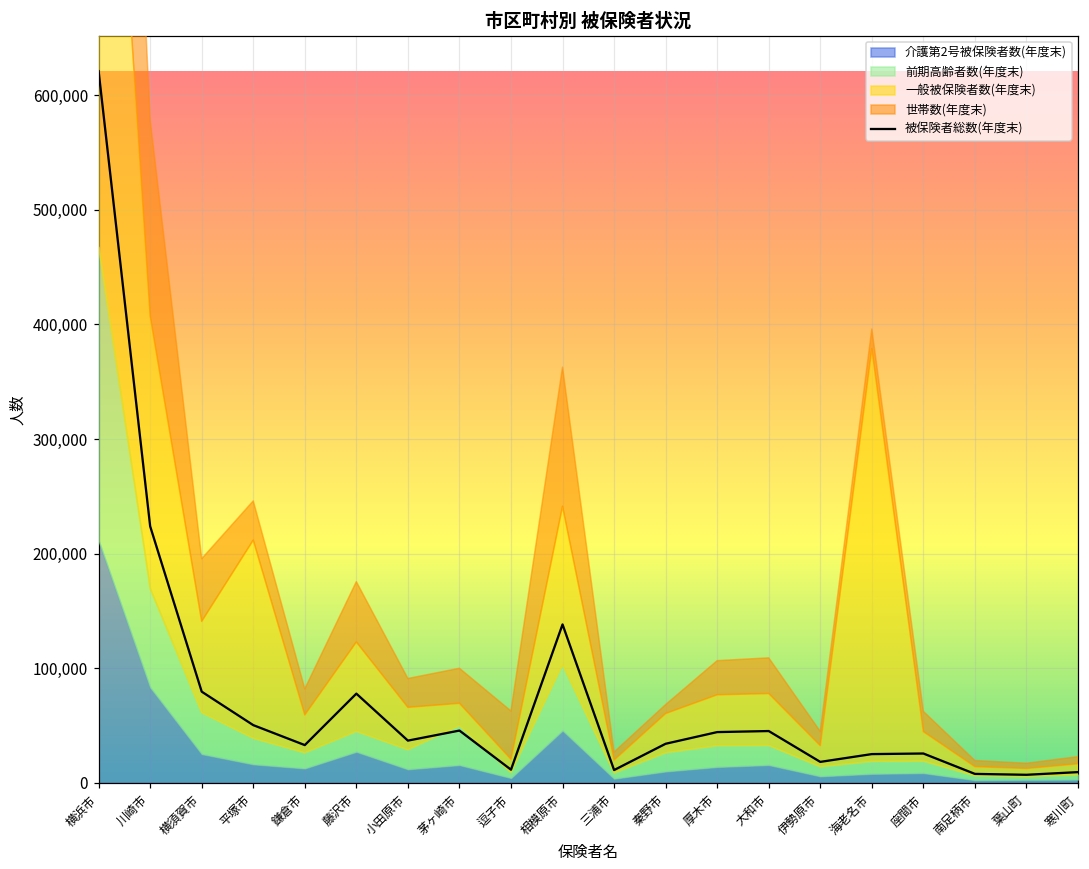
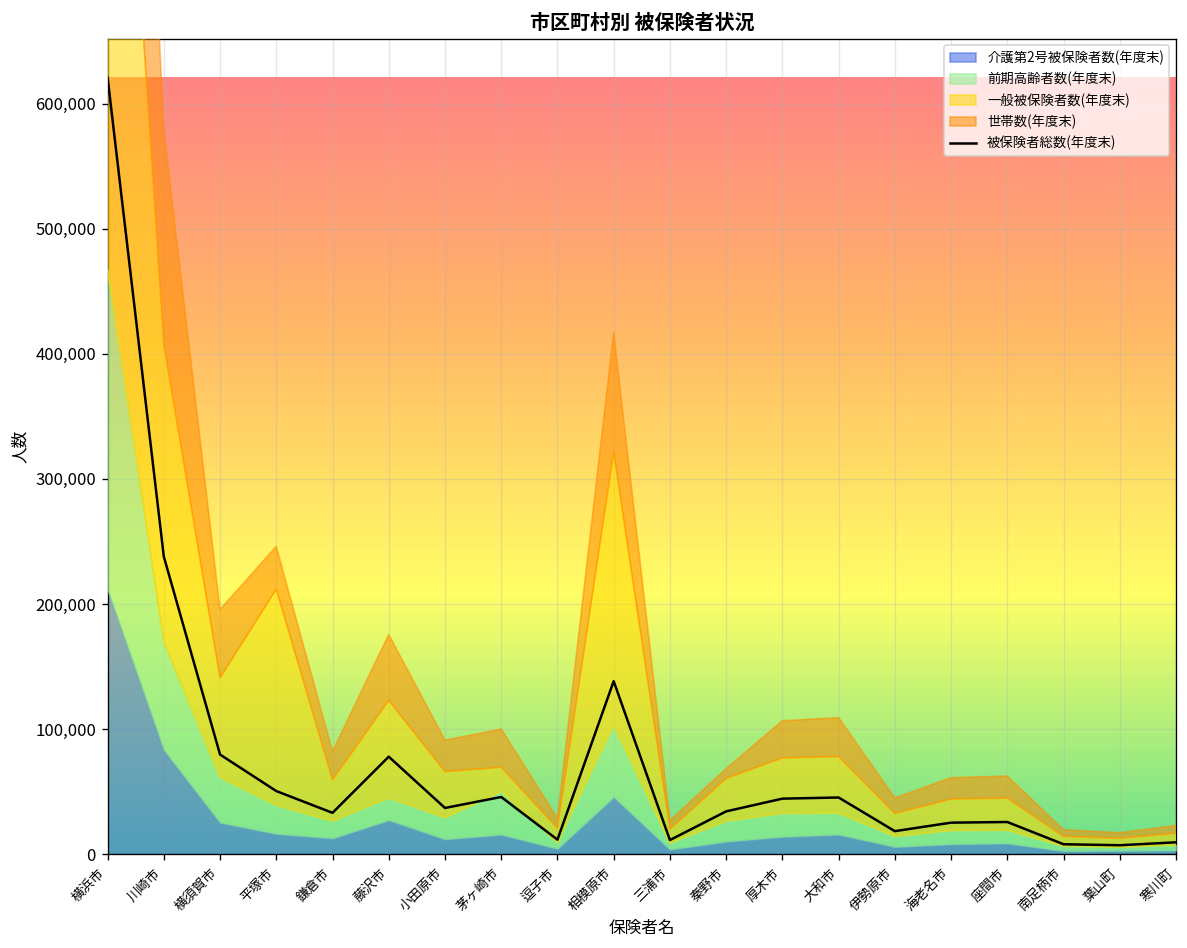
  {
    "被保険者総数(年度末)": {
      "横浜市": "621,000",
-     "川崎市": "224,000",
+     "川崎市": "238,000",
      "横須賀市": "80,000",
      "平塚市": "50,000",
      "鎌倉市": "33,000",
      "藤沢市": "78,000",
      "小田原市": "37,000",
      "茅ヶ崎市": "46,000",
      "逗子市": "12,000",
      "相模原市": "138,000",
      "三浦市": "11,000",
      "秦野市": "34,000",
      "厚木市": "44,000",
      "大和市": "45,000",
      "伊勢原市": "18,000",
      "海老名市": "25,000",
      "座間市": "26,000"
    },
    "介護第2号被保険者数(年度末)": {
      "横浜市": "211,000",
      "川崎市": "83,000",
      "横須賀市": "25,000",
      "平塚市": "16,000",
      "鎌倉市": "13,000",
      "藤沢市": "27,000",
      "小田原市": "12,000",
      "茅ヶ崎市": "16,000",
      "逗子市": "4,000",
      "相模原市": "46,000",
      "三浦市": "4,000",
      "秦野市": "10,000",
      "厚木市": "14,000",
      "大和市": "16,000",
      "伊勢原市": "6,000",
      "海老名市": "8,000",
      "座間市": "9,000",
      "南足柄市": "2,000",
      "葉山町": "3,000",
      "寒川町": "3,000"
    },
    "前期高齢者数(年度末)": {
      "横浜市": "256,000",
      "川崎市": "86,000",
      "横須賀市": "36,000",
      "平塚市": "23,000",
      "鎌倉市": "14,000",
      "藤沢市": "18,000",
      "小田原市": "17,000",
      "茅ヶ崎市": "34,000",
      "逗子市": "5,000",
      "相模原市": "57,000",
      "三浦市": "5,000",
      "秦野市": "16,000",
      "厚木市": "19,000",
      "大和市": "17,000",
      "伊勢原市": "8,000",
      "海老名市": "11,000",
      "座間市": "10,000"
    },
    "一般被保険者数(年度末)": {
      "川崎市": "238,000",
      "横須賀市": "80,000",
      "平塚市": "173,000",
      "鎌倉市": "33,000",
      "藤沢市": "78,000",
      "小田原市": "37,000",
      "茅ヶ崎市": "19,000",
      "逗子市": "12,000",
-     "相模原市": "138,000",
+     "相模原市": "219,000",
      "三浦市": "11,000",
      "秦野市": "34,000",
      "厚木市": "44,000",
      "大和市": "45,000",
      "伊勢原市": "18,000",
-     "海老名市": "360,000",
+     "海老名市": "25,000",
      "座間市": "26,000",
      "南足柄市": "8,000",
      "葉山町": "7,000",
      "寒川町": "9,000"
    },
    "世帯数(年度末)": {
      "川崎市": "171,000",
      "横須賀市": "55,000",
      "平塚市": "34,000",
      "鎌倉市": "23,000",
      "藤沢市": "53,000",
      "小田原市": "25,000",
      "茅ヶ崎市": "31,000",
-     "逗子市": "42,000",
-     "相模原市": "121,000",
+     "逗子市": "8,000",
+     "相模原市": "95,000",
      "三浦市": "7,000",
      "秦野市": "8,000",
      "厚木市": "30,000",
      "大和市": "31,000",
      "伊勢原市": "12,000",
      "海老名市": "17,000",
      "座間市": "18,000",
      "南足柄市": "5,000",
      "葉山町": "5,000",
      "寒川町": "6,000"
    }
  }
